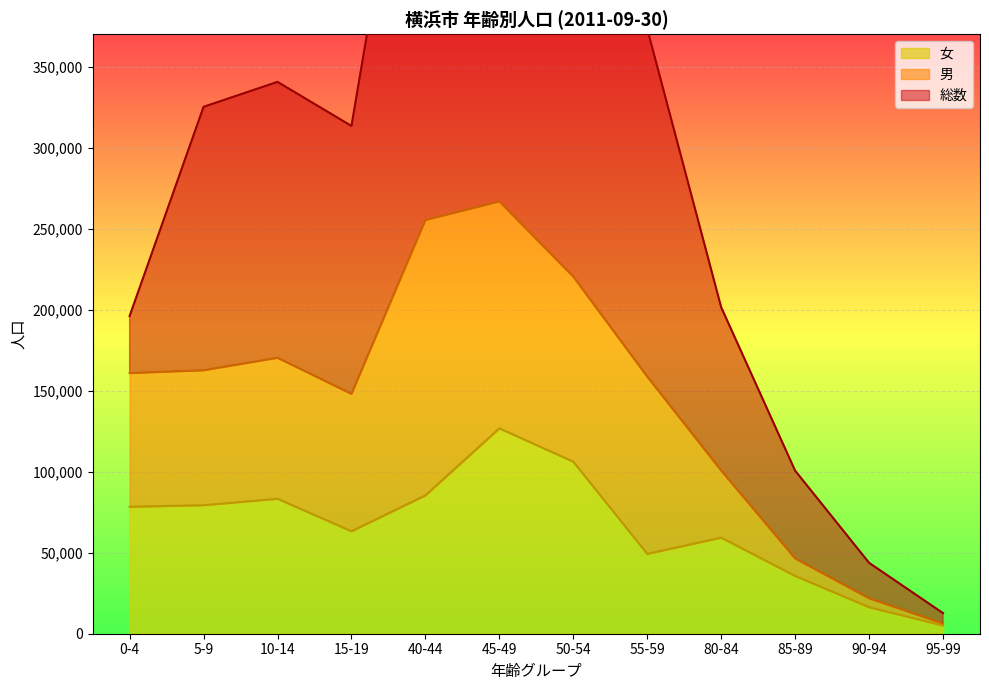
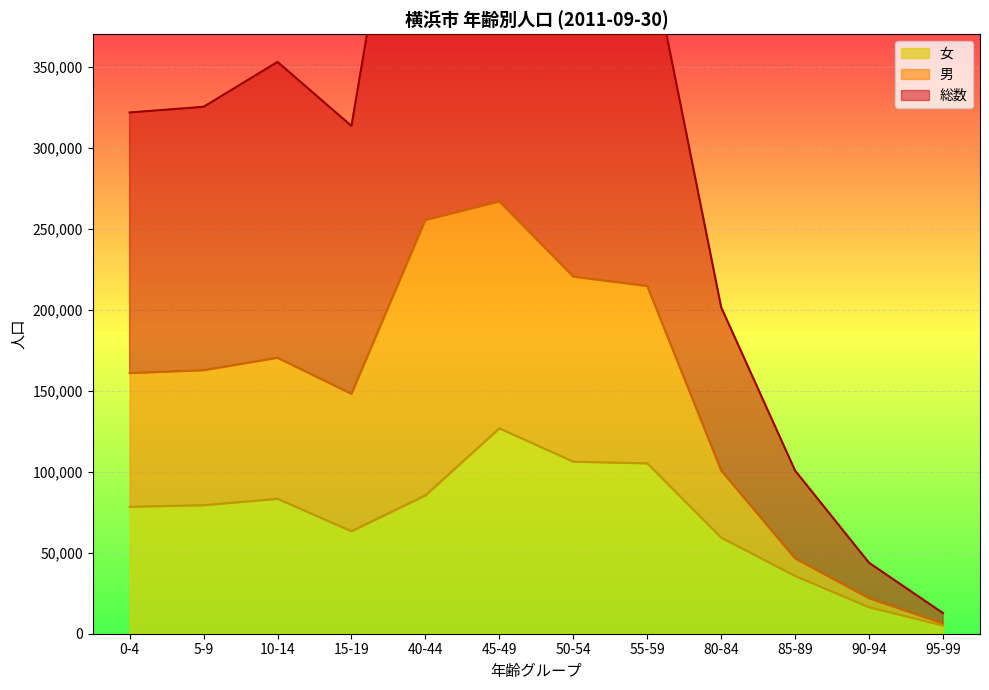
  {
    "女": {
      "0-4": "78,000",
      "5-9": "79,000",
      "10-14": "83,000",
      "15-19": "63,000",
      "40-44": "85,000",
      "45-49": "127,000",
      "50-54": "106,000",
-     "55-59": "49,000",
+     "55-59": "105,000",
      "80-84": "59,000",
      "85-89": "36,000",
      "90-94": "16,000"
    },
    "男": {
      "0-4": "82,000",
      "5-9": "83,000",
      "10-14": "87,000",
      "15-19": "85,000",
      "40-44": "170,000",
      "45-49": "140,000",
      "50-54": "114,000",
      "55-59": "109,000",
      "80-84": "41,000",
      "85-89": "11,000",
      "90-94": "6,000"
    },
    "総数": {
-     "0-4": "35,000",
+     "0-4": "161,000",
      "5-9": "163,000",
-     "10-14": "170,000",
+     "10-14": "183,000",
      "15-19": "165,000",
      "80-84": "101,000",
      "85-89": "54,000",
      "90-94": "22,000",
      "95-99": "6,000"
    }
  }
